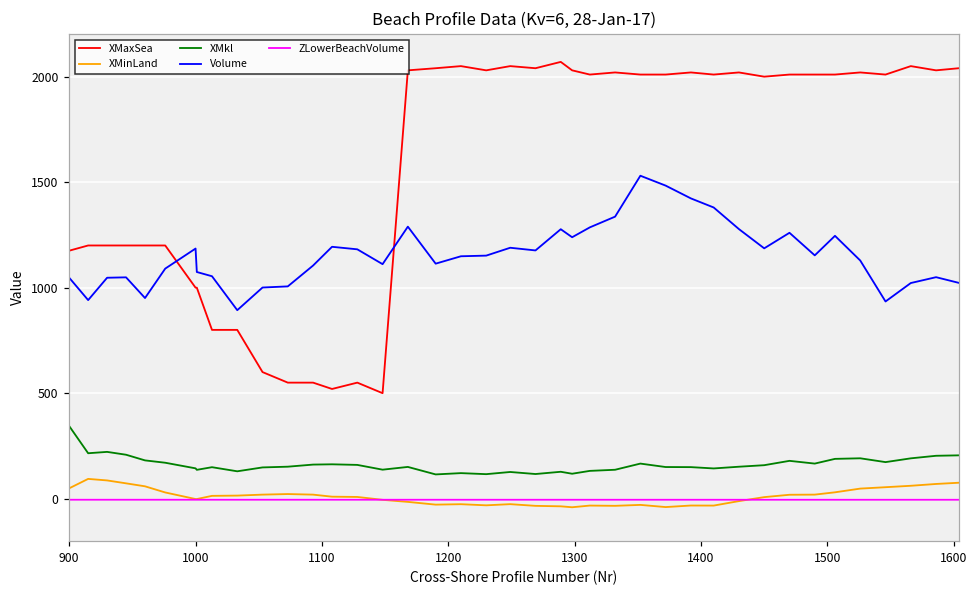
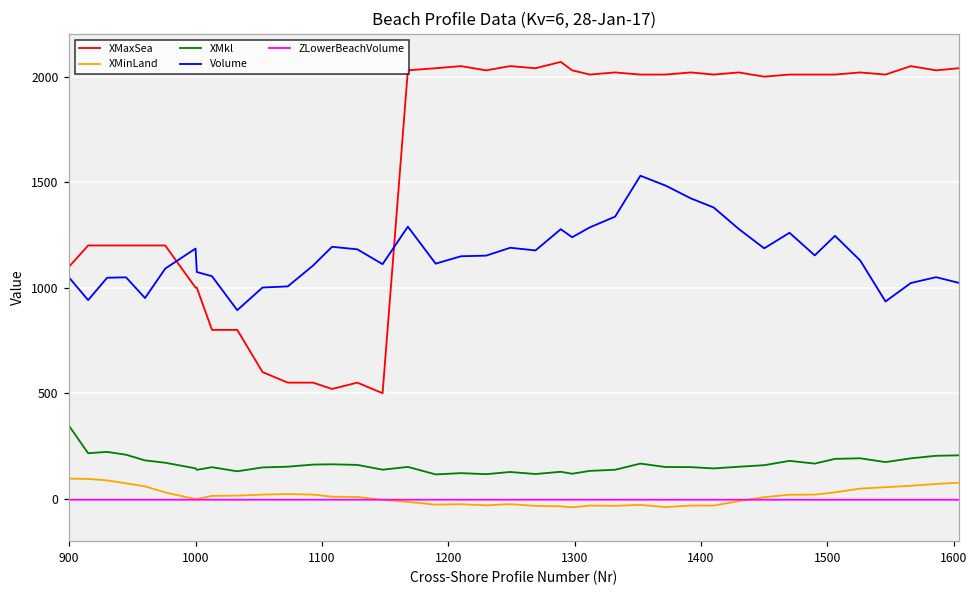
  {
    "XMaxSea": {
-     "900": 1180,
+     "900": 1100,
      "1000": 1000
    },
    "XMinLand": {
-     "900": 50
+     "900": 100
    },
    "XMkl": {
      "900": 340,
      "1000": 140
    },
    "Volume": {
      "900": 1050,
      "1000": 1190
    },
    "ZLowerBeachVolume": {
      "900": 0
    }
  }
